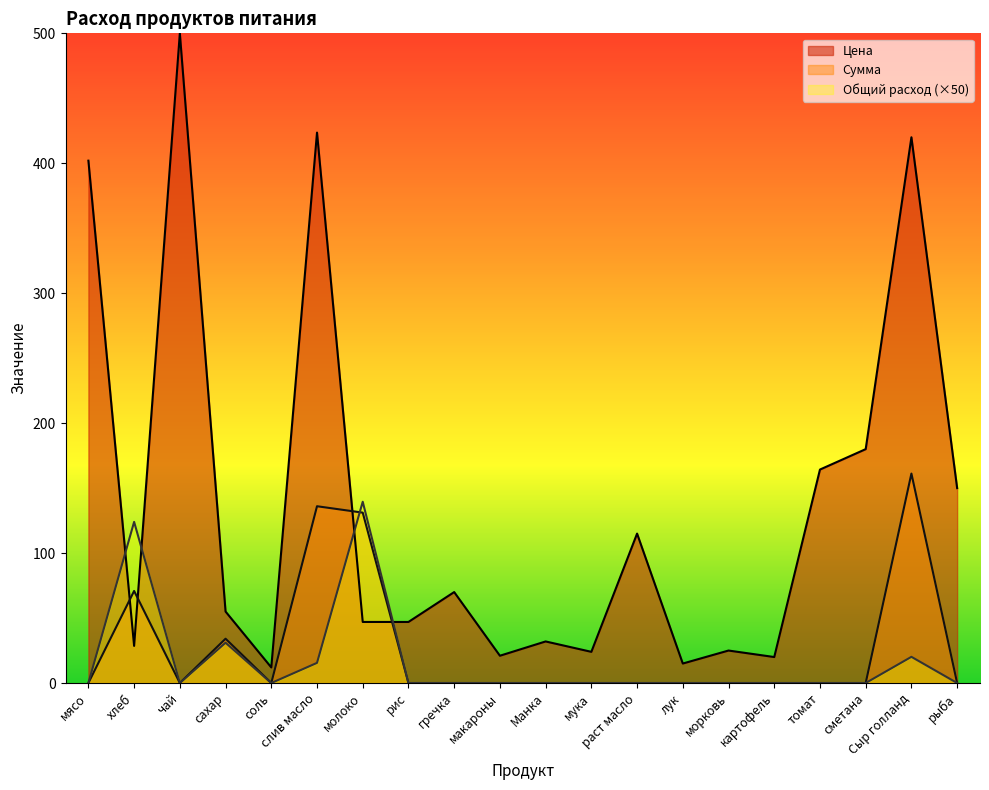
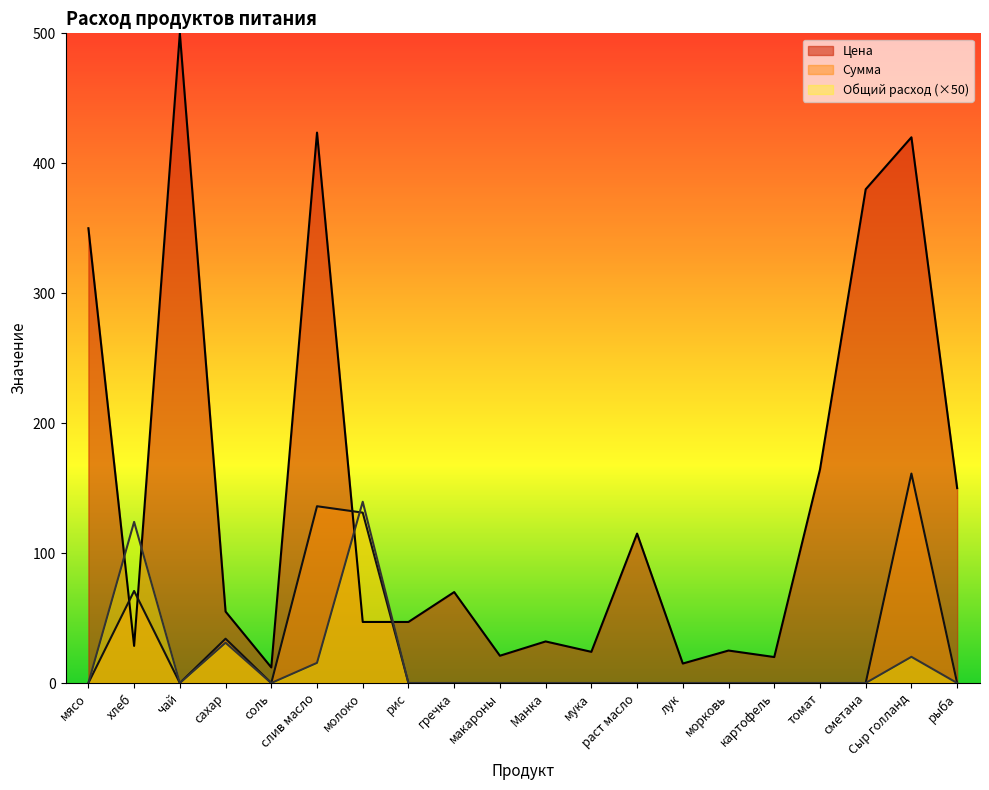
  {
    "Цена": {
-     "мясо": 402,
+     "мясо": 350,
      "хлеб": 29,
      "чай": 500,
      "сахар": 55,
      "соль": 12,
      "слив масло": 424,
      "молоко": 47,
      "рис": 47,
      "гречка": 70,
      "макароны": 21,
      "Манка": 32,
      "мука": 24,
      "раст масло": 115,
      "лук": 15,
      "морковь": 25,
      "картофель": 20,
      "томат": 164,
-     "сметана": 180,
+     "сметана": 380,
      "Сыр голланд": 420,
      "рыба": 150
    },
    "Сумма": {
      "хлеб": 71,
      "сахар": 34,
      "слив масло": 136,
      "молоко": 131,
      "Сыр голланд": 161
    },
    "Общий расход (×50)": {
      "хлеб": 124,
      "сахар": 31,
      "слив масло": 16,
      "молоко": 140,
      "Сыр голланд": 20
    }
  }
